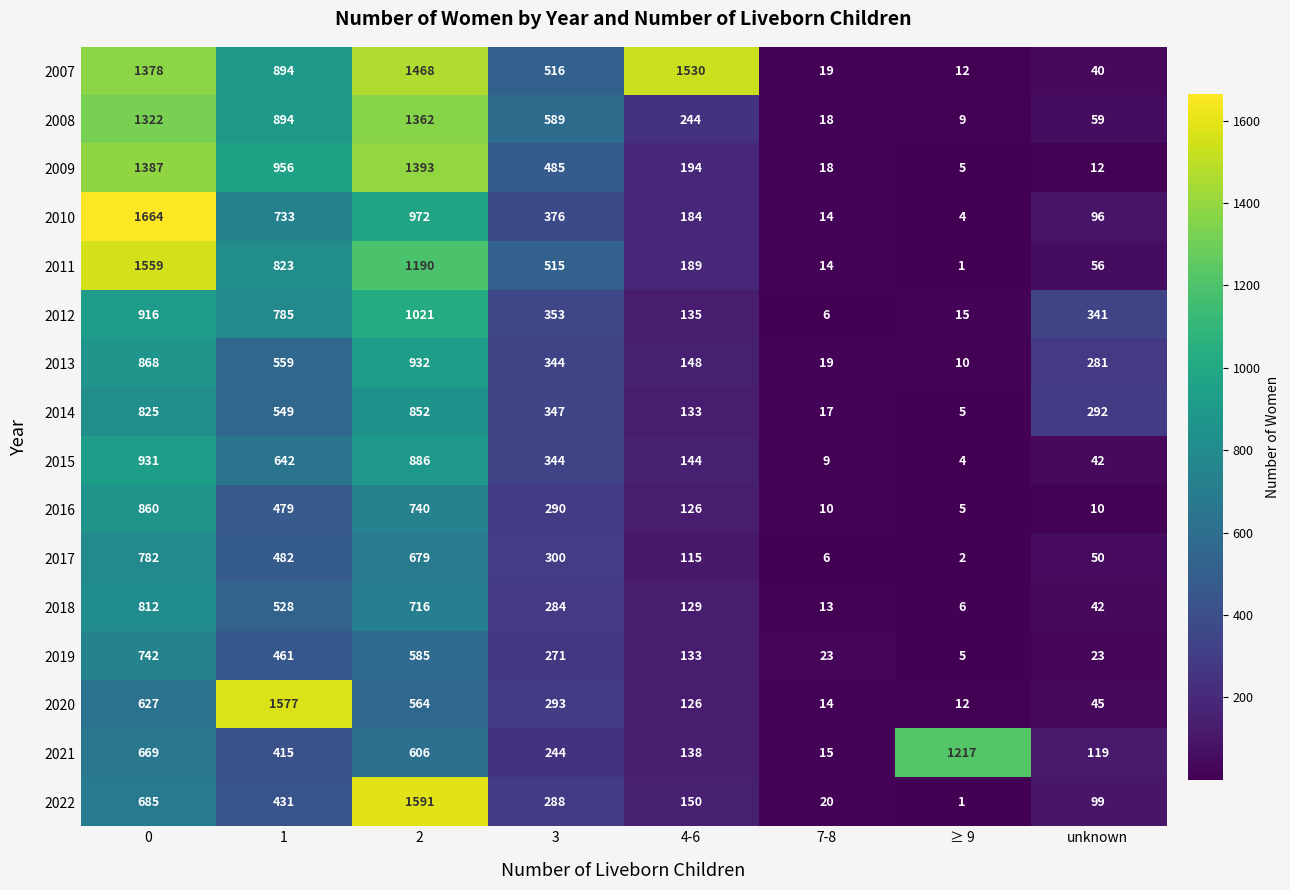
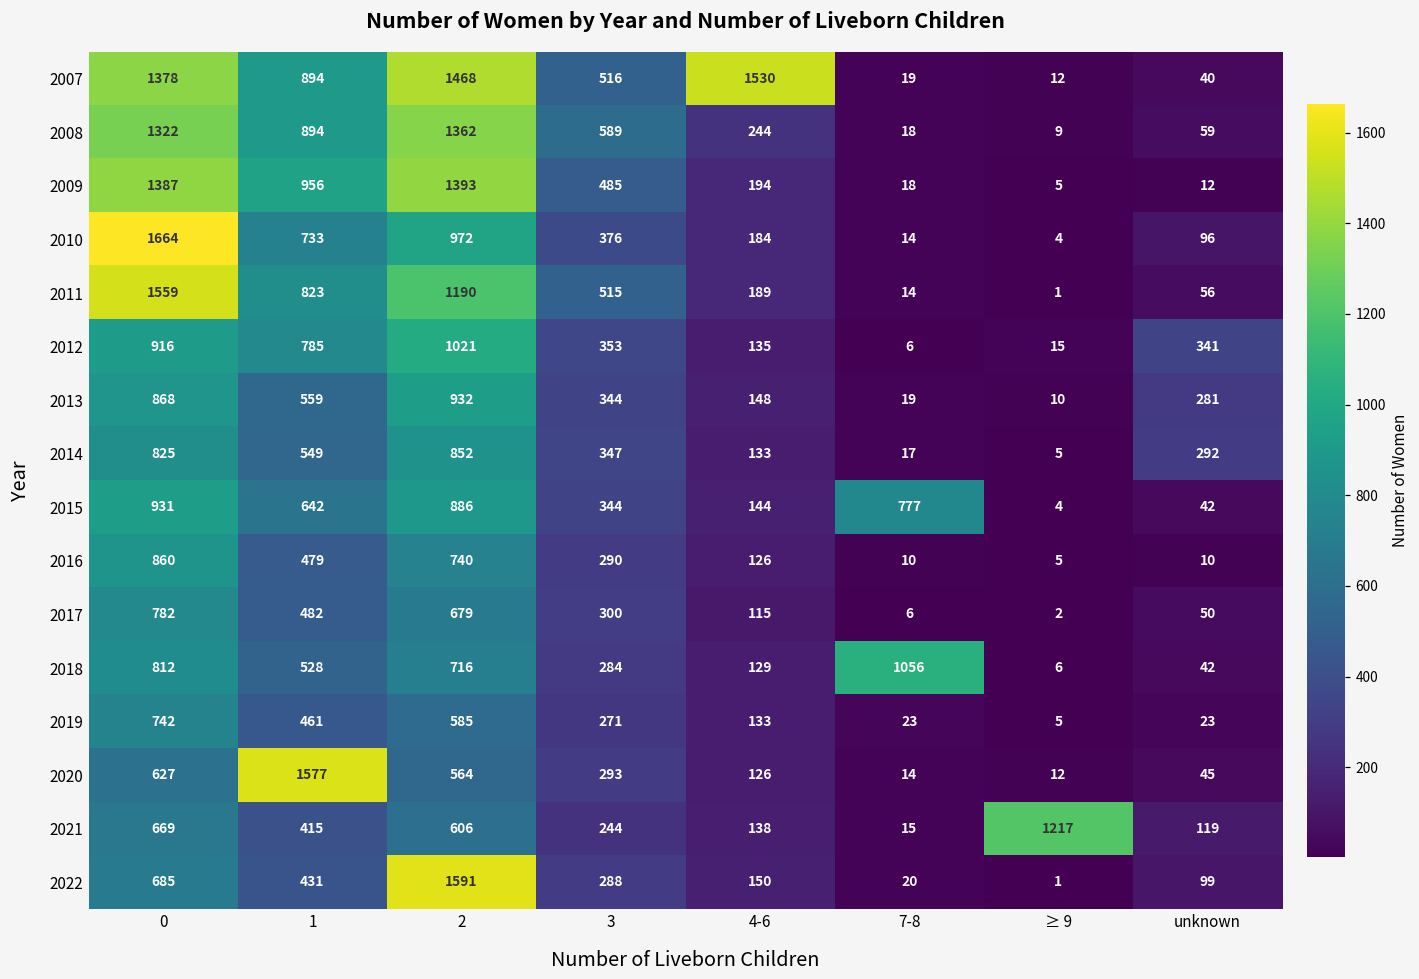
  {
    "2007": {
      "0": 1378,
      "1": 894,
      "2": 1468,
      "3": 516,
      "4-6": 1530,
      "7-8": 19,
      "≥ 9": 12,
      "unknown": 40
    },
    "2008": {
      "0": 1322,
      "1": 894,
      "2": 1362,
      "3": 589,
      "4-6": 244,
      "7-8": 18,
      "≥ 9": 9,
      "unknown": 59
    },
    "2009": {
      "0": 1387,
      "1": 956,
      "2": 1393,
      "3": 485,
      "4-6": 194,
      "7-8": 18,
      "≥ 9": 5,
      "unknown": 12
    },
    "2010": {
      "0": 1664,
      "1": 733,
      "2": 972,
      "3": 376,
      "4-6": 184,
      "7-8": 14,
      "≥ 9": 4,
      "unknown": 96
    },
    "2011": {
      "0": 1559,
      "1": 823,
      "2": 1190,
      "3": 515,
      "4-6": 189,
      "7-8": 14,
      "≥ 9": 1,
      "unknown": 56
    },
    "2012": {
      "0": 916,
      "1": 785,
      "2": 1021,
      "3": 353,
      "4-6": 135,
      "7-8": 6,
      "≥ 9": 15,
      "unknown": 341
    },
    "2013": {
      "0": 868,
      "1": 559,
      "2": 932,
      "3": 344,
      "4-6": 148,
      "7-8": 19,
      "≥ 9": 10,
      "unknown": 281
    },
    "2014": {
      "0": 825,
      "1": 549,
      "2": 852,
      "3": 347,
      "4-6": 133,
      "7-8": 17,
      "≥ 9": 5,
      "unknown": 292
    },
    "2015": {
      "0": 931,
      "1": 642,
      "2": 886,
      "3": 344,
      "4-6": 144,
-     "7-8": 9,
+     "7-8": 777,
      "≥ 9": 4,
      "unknown": 42
    },
    "2016": {
      "0": 860,
      "1": 479,
      "2": 740,
      "3": 290,
      "4-6": 126,
      "7-8": 10,
      "≥ 9": 5,
      "unknown": 10
    },
    "2017": {
      "0": 782,
      "1": 482,
      "2": 679,
      "3": 300,
      "4-6": 115,
      "7-8": 6,
      "≥ 9": 2,
      "unknown": 50
    },
    "2018": {
      "0": 812,
      "1": 528,
      "2": 716,
      "3": 284,
      "4-6": 129,
-     "7-8": 13,
+     "7-8": 1056,
      "≥ 9": 6,
      "unknown": 42
    },
    "2019": {
      "0": 742,
      "1": 461,
      "2": 585,
      "3": 271,
      "4-6": 133,
      "7-8": 23,
      "≥ 9": 5,
      "unknown": 23
    },
    "2020": {
      "0": 627,
      "1": 1577,
      "2": 564,
      "3": 293,
      "4-6": 126,
      "7-8": 14,
      "≥ 9": 12,
      "unknown": 45
    },
    "2021": {
      "0": 669,
      "1": 415,
      "2": 606,
      "3": 244,
      "4-6": 138,
      "7-8": 15,
      "≥ 9": 1217,
      "unknown": 119
    },
    "2022": {
      "0": 685,
      "1": 431,
      "2": 1591,
      "3": 288,
      "4-6": 150,
      "7-8": 20,
      "≥ 9": 1,
      "unknown": 99
    }
  }
